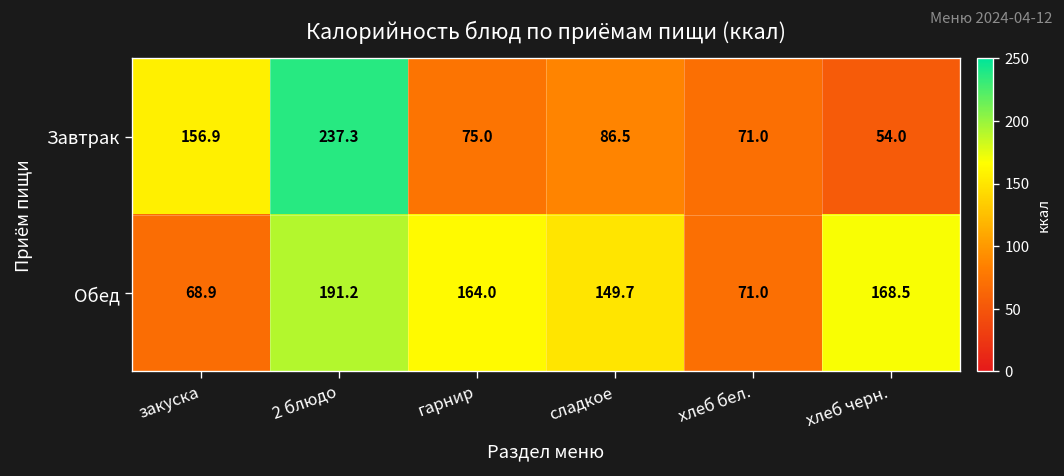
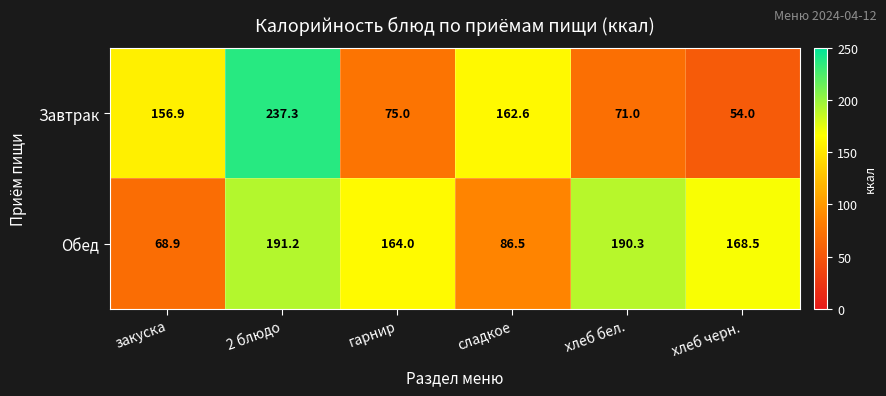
  {
    "Завтрак": {
      "закуска": 156.9,
      "2 блюдо": 237.3,
      "гарнир": 75.0,
-     "сладкое": 86.5,
+     "сладкое": 162.6,
      "хлеб бел.": 71.0,
      "хлеб черн.": 54.0
    },
    "Обед": {
      "закуска": 68.9,
      "2 блюдо": 191.2,
      "гарнир": 164.0,
-     "сладкое": 149.7,
-     "хлеб бел.": 71.0,
+     "сладкое": 86.5,
+     "хлеб бел.": 190.3,
      "хлеб черн.": 168.5
    }
  }
